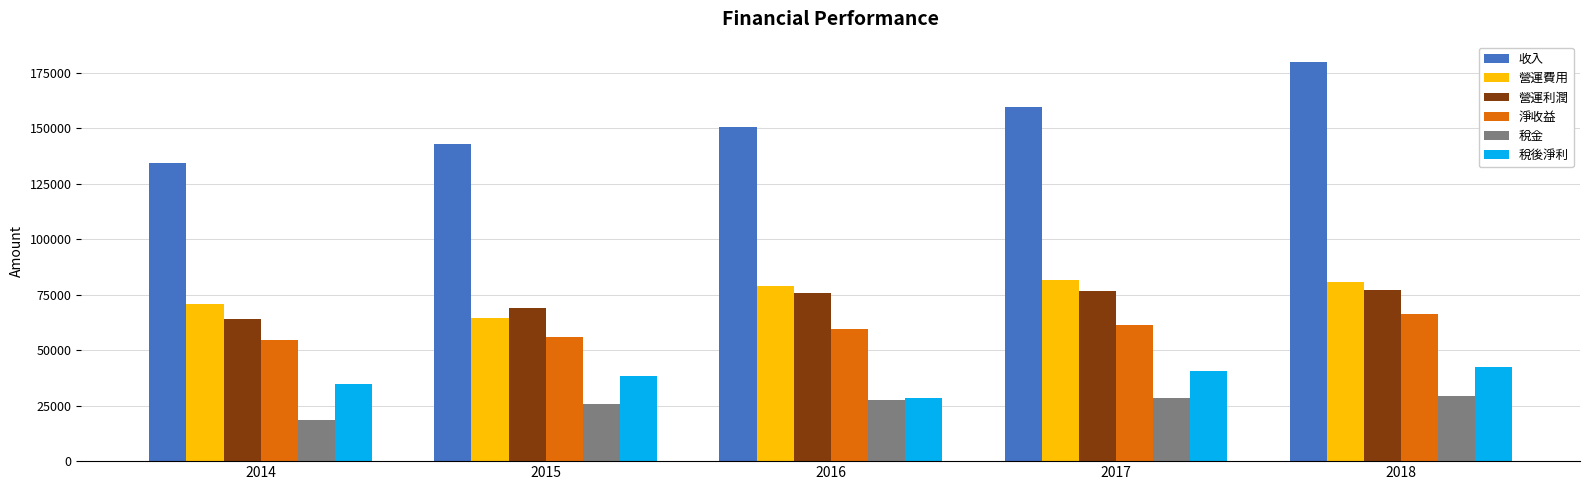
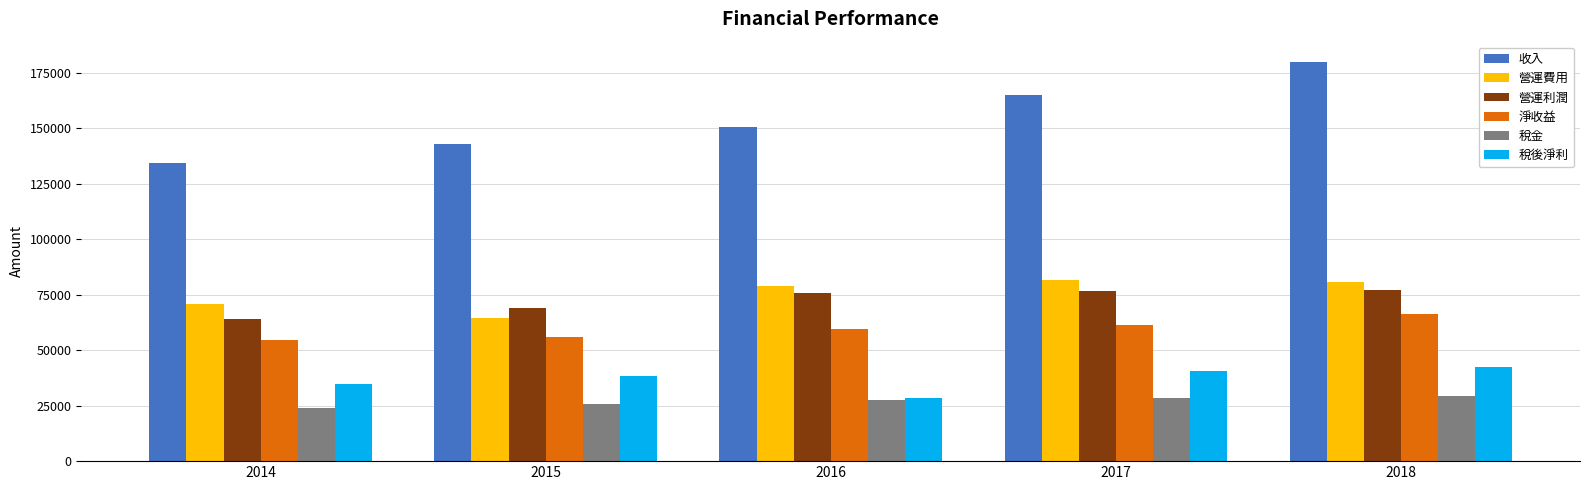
  {
    "收入": {
      "2014": 134000,
      "2015": 143000,
      "2016": 151000,
-     "2017": 160000,
+     "2017": 165000,
      "2018": 180000
    },
    "營運費用": {
      "2014": 71000,
      "2015": 64000,
      "2016": 79000,
      "2017": 82000,
      "2018": 81000
    },
    "營運利潤": {
      "2014": 64000,
      "2015": 69000,
      "2016": 76000,
      "2017": 77000,
      "2018": 77000
    },
    "淨收益": {
      "2014": 55000,
      "2015": 56000,
      "2016": 60000,
      "2017": 61000,
      "2018": 66000
    },
    "稅金": {
-     "2014": 18000,
+     "2014": 24000,
      "2015": 26000,
      "2016": 27000,
      "2017": 28000,
      "2018": 29000
    },
    "稅後淨利": {
      "2014": 35000,
      "2015": 38000,
      "2016": 28000,
      "2017": 41000,
      "2018": 42000
    }
  }
